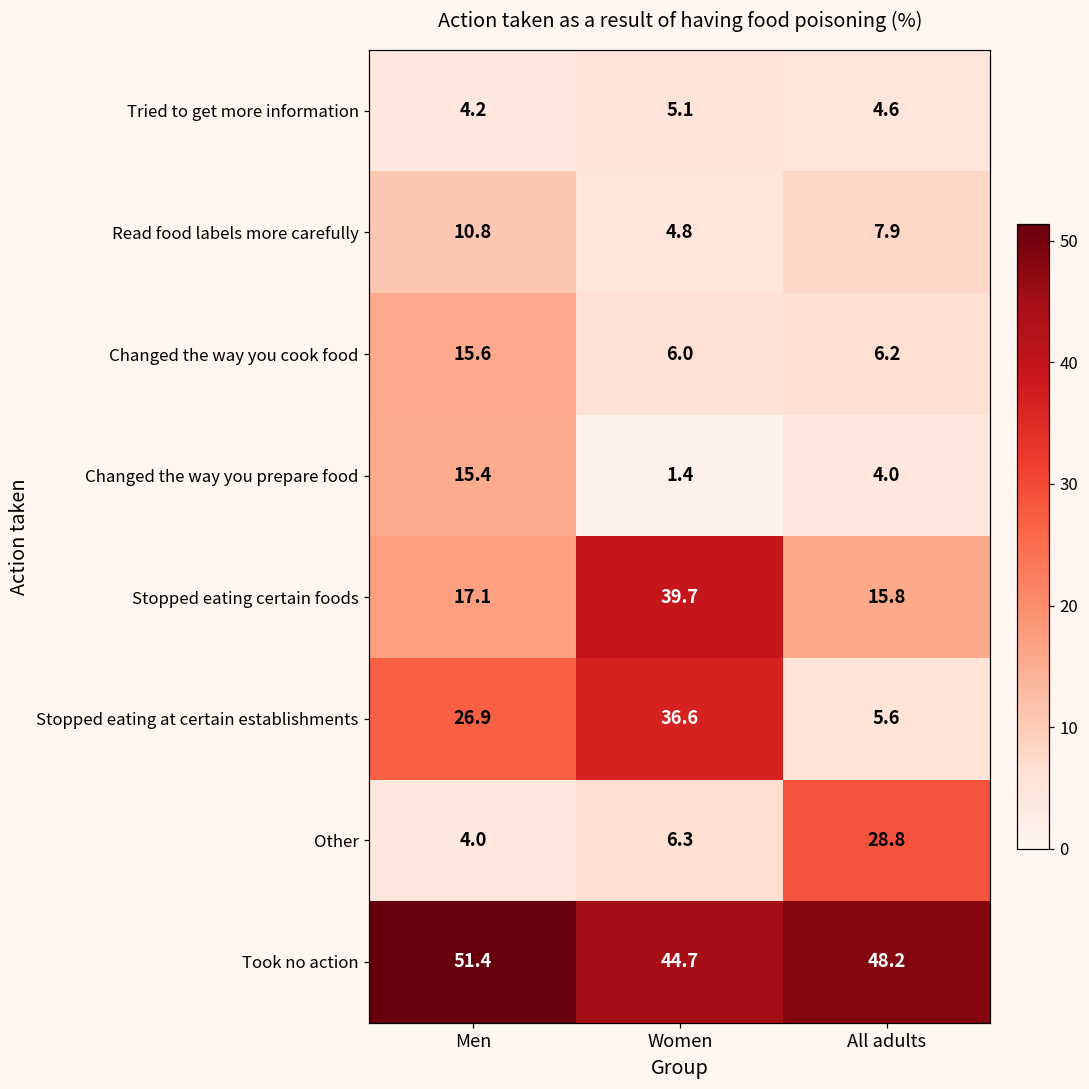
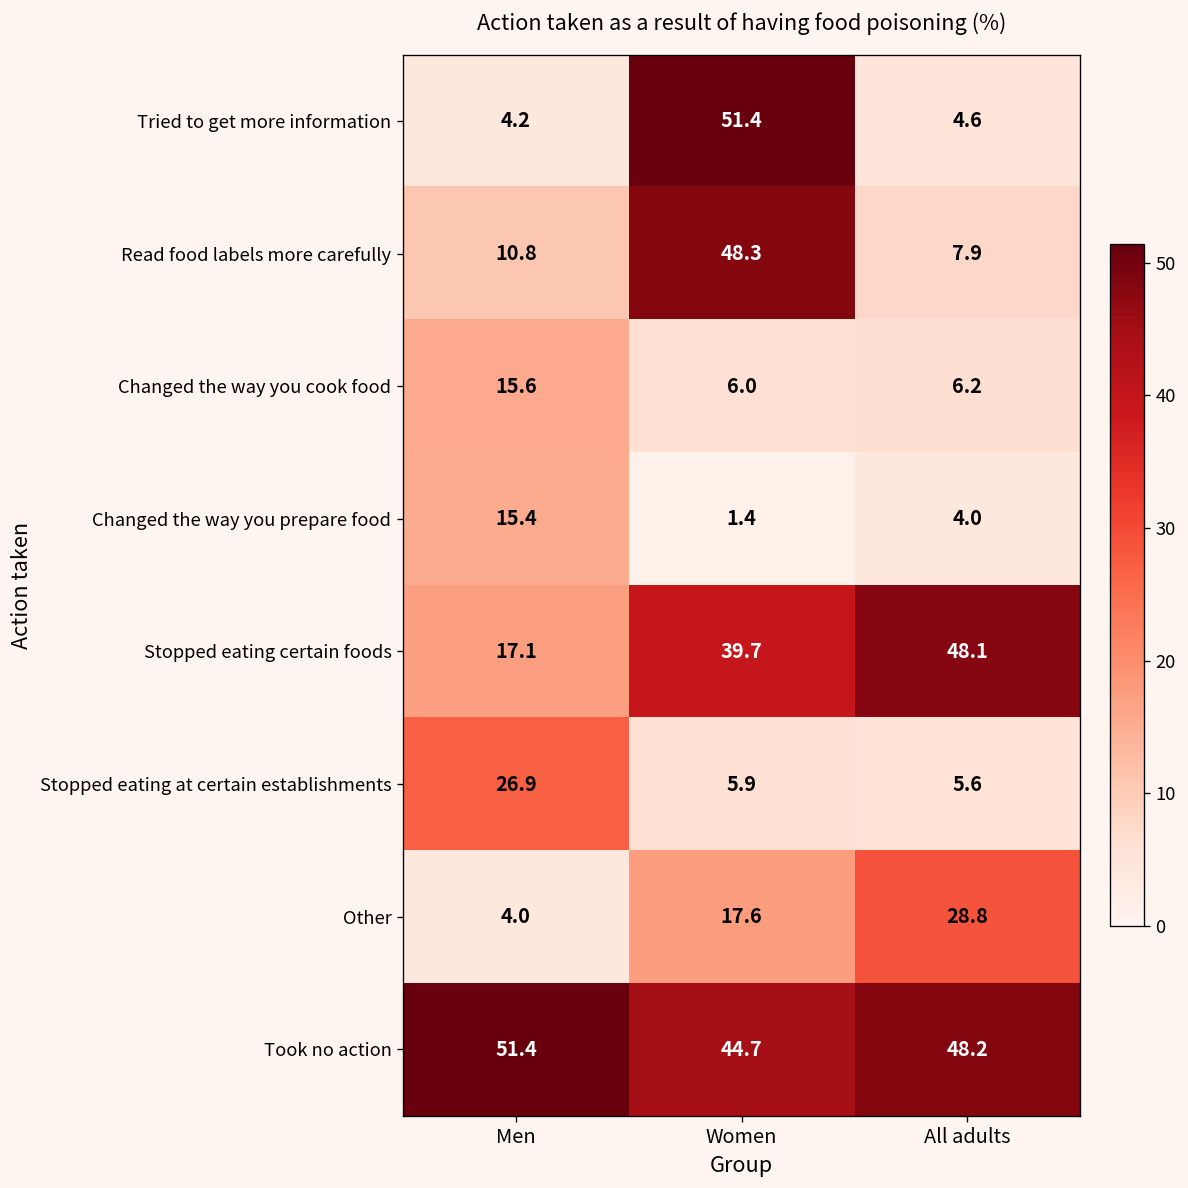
  {
    "Tried to get more information": {
      "Men": 4.2,
-     "Women": 5.1,
+     "Women": 51.4,
      "All adults": 4.6
    },
    "Read food labels more carefully": {
      "Men": 10.8,
-     "Women": 4.8,
+     "Women": 48.3,
      "All adults": 7.9
    },
    "Changed the way you cook food": {
      "Men": 15.6,
      "Women": 6.0,
      "All adults": 6.2
    },
    "Changed the way you prepare food": {
      "Men": 15.4,
      "Women": 1.4,
      "All adults": 4.0
    },
    "Stopped eating certain foods": {
      "Men": 17.1,
      "Women": 39.7,
-     "All adults": 15.8
+     "All adults": 48.1
    },
    "Stopped eating at certain establishments": {
      "Men": 26.9,
-     "Women": 36.6,
+     "Women": 5.9,
      "All adults": 5.6
    },
    "Other": {
      "Men": 4.0,
-     "Women": 6.3,
+     "Women": 17.6,
      "All adults": 28.8
    },
    "Took no action": {
      "Men": 51.4,
      "Women": 44.7,
      "All adults": 48.2
    }
  }
